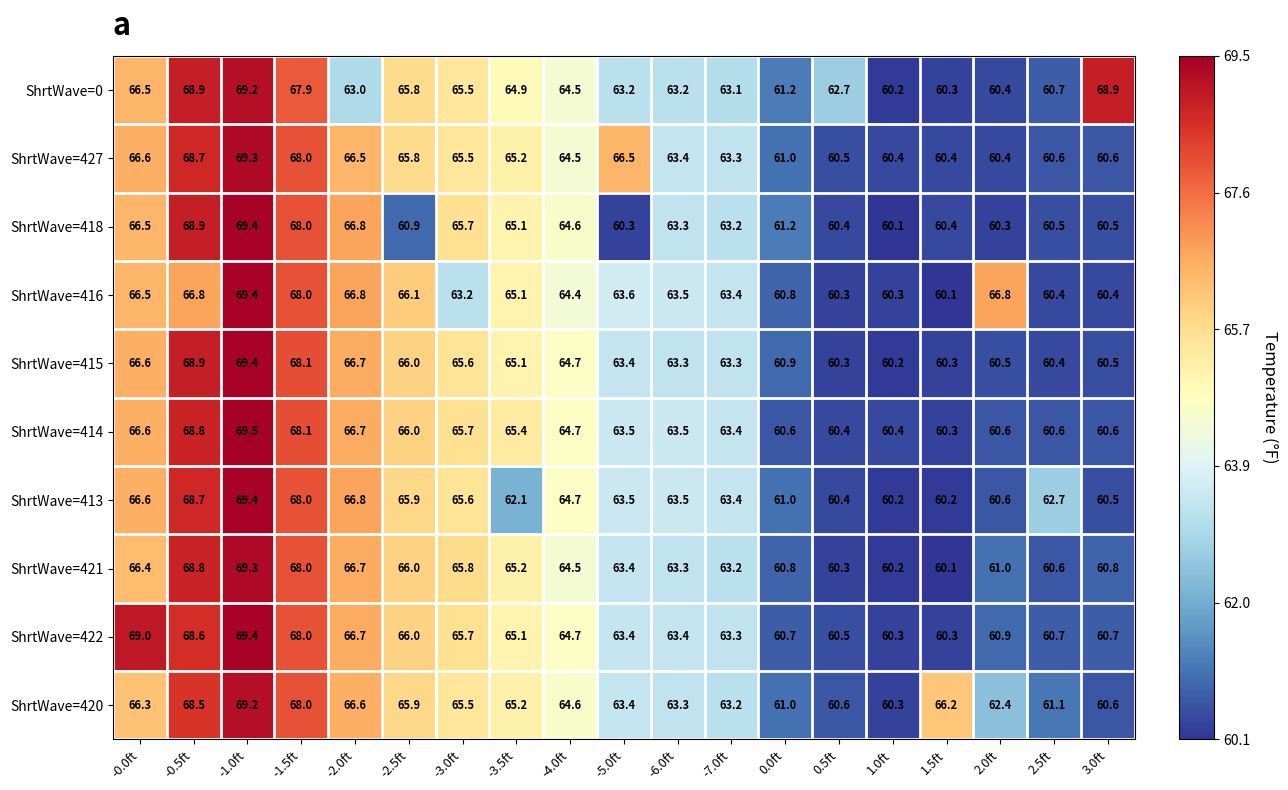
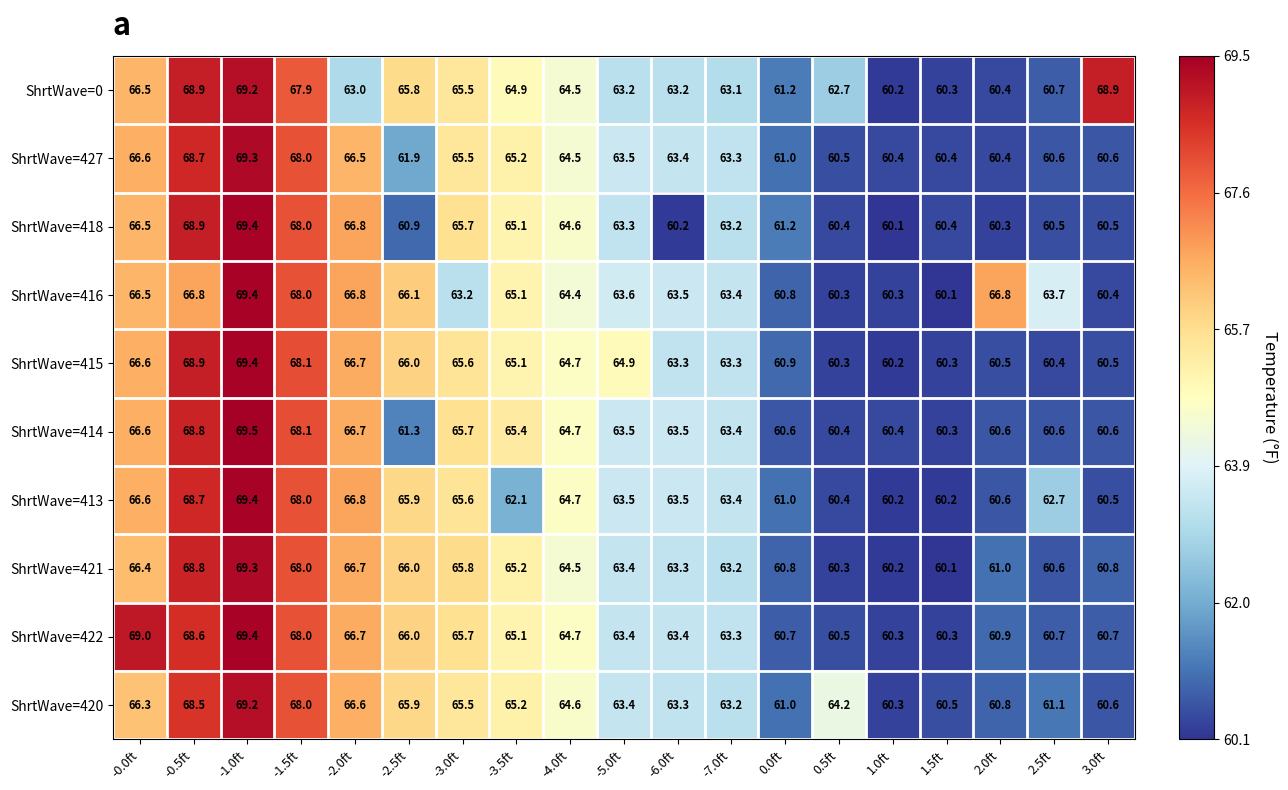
  {
    "ShrtWave=0": {
      "-0.0ft": 66.5,
      "-0.5ft": 68.9,
      "-1.0ft": 69.2,
      "-1.5ft": 67.9,
      "-2.0ft": 63.0,
      "-2.5ft": 65.8,
      "-3.0ft": 65.5,
      "-3.5ft": 64.9,
      "-4.0ft": 64.5,
      "-5.0ft": 63.2,
      "-6.0ft": 63.2,
      "-7.0ft": 63.1,
      "0.0ft": 61.2,
      "0.5ft": 62.7,
      "1.0ft": 60.2,
      "1.5ft": 60.3,
      "2.0ft": 60.4,
      "2.5ft": 60.7,
      "3.0ft": 68.9
    },
    "ShrtWave=427": {
      "-0.0ft": 66.6,
      "-0.5ft": 68.7,
      "-1.0ft": 69.3,
      "-1.5ft": 68.0,
      "-2.0ft": 66.5,
-     "-2.5ft": 65.8,
+     "-2.5ft": 61.9,
      "-3.0ft": 65.5,
      "-3.5ft": 65.2,
      "-4.0ft": 64.5,
-     "-5.0ft": 66.5,
+     "-5.0ft": 63.5,
      "-6.0ft": 63.4,
      "-7.0ft": 63.3,
      "0.0ft": 61.0,
      "0.5ft": 60.5,
      "1.0ft": 60.4,
      "1.5ft": 60.4,
      "2.0ft": 60.4,
      "2.5ft": 60.6,
      "3.0ft": 60.6
    },
    "ShrtWave=418": {
      "-0.0ft": 66.5,
      "-0.5ft": 68.9,
      "-1.0ft": 69.4,
      "-1.5ft": 68.0,
      "-2.0ft": 66.8,
      "-2.5ft": 60.9,
      "-3.0ft": 65.7,
      "-3.5ft": 65.1,
      "-4.0ft": 64.6,
-     "-5.0ft": 60.3,
-     "-6.0ft": 63.3,
+     "-5.0ft": 63.3,
+     "-6.0ft": 60.2,
      "-7.0ft": 63.2,
      "0.0ft": 61.2,
      "0.5ft": 60.4,
      "1.0ft": 60.1,
      "1.5ft": 60.4,
      "2.0ft": 60.3,
      "2.5ft": 60.5,
      "3.0ft": 60.5
    },
    "ShrtWave=416": {
      "-0.0ft": 66.5,
      "-0.5ft": 66.8,
      "-1.0ft": 69.4,
      "-1.5ft": 68.0,
      "-2.0ft": 66.8,
      "-2.5ft": 66.1,
      "-3.0ft": 63.2,
      "-3.5ft": 65.1,
      "-4.0ft": 64.4,
      "-5.0ft": 63.6,
      "-6.0ft": 63.5,
      "-7.0ft": 63.4,
      "0.0ft": 60.8,
      "0.5ft": 60.3,
      "1.0ft": 60.3,
      "1.5ft": 60.1,
      "2.0ft": 66.8,
-     "2.5ft": 60.4,
+     "2.5ft": 63.7,
      "3.0ft": 60.4
    },
    "ShrtWave=415": {
      "-0.0ft": 66.6,
      "-0.5ft": 68.9,
      "-1.0ft": 69.4,
      "-1.5ft": 68.1,
      "-2.0ft": 66.7,
      "-2.5ft": 66.0,
      "-3.0ft": 65.6,
      "-3.5ft": 65.1,
      "-4.0ft": 64.7,
-     "-5.0ft": 63.4,
+     "-5.0ft": 64.9,
      "-6.0ft": 63.3,
      "-7.0ft": 63.3,
      "0.0ft": 60.9,
      "0.5ft": 60.3,
      "1.0ft": 60.2,
      "1.5ft": 60.3,
      "2.0ft": 60.5,
      "2.5ft": 60.4,
      "3.0ft": 60.5
    },
    "ShrtWave=414": {
      "-0.0ft": 66.6,
      "-0.5ft": 68.8,
      "-1.0ft": 69.5,
      "-1.5ft": 68.1,
      "-2.0ft": 66.7,
-     "-2.5ft": 66.0,
+     "-2.5ft": 61.3,
      "-3.0ft": 65.7,
      "-3.5ft": 65.4,
      "-4.0ft": 64.7,
      "-5.0ft": 63.5,
      "-6.0ft": 63.5,
      "-7.0ft": 63.4,
      "0.0ft": 60.6,
      "0.5ft": 60.4,
      "1.0ft": 60.4,
      "1.5ft": 60.3,
      "2.0ft": 60.6,
      "2.5ft": 60.6,
      "3.0ft": 60.6
    },
    "ShrtWave=413": {
      "-0.0ft": 66.6,
      "-0.5ft": 68.7,
      "-1.0ft": 69.4,
      "-1.5ft": 68.0,
      "-2.0ft": 66.8,
      "-2.5ft": 65.9,
      "-3.0ft": 65.6,
      "-3.5ft": 62.1,
      "-4.0ft": 64.7,
      "-5.0ft": 63.5,
      "-6.0ft": 63.5,
      "-7.0ft": 63.4,
      "0.0ft": 61.0,
      "0.5ft": 60.4,
      "1.0ft": 60.2,
      "1.5ft": 60.2,
      "2.0ft": 60.6,
      "2.5ft": 62.7,
      "3.0ft": 60.5
    },
    "ShrtWave=421": {
      "-0.0ft": 66.4,
      "-0.5ft": 68.8,
      "-1.0ft": 69.3,
      "-1.5ft": 68.0,
      "-2.0ft": 66.7,
      "-2.5ft": 66.0,
      "-3.0ft": 65.8,
      "-3.5ft": 65.2,
      "-4.0ft": 64.5,
      "-5.0ft": 63.4,
      "-6.0ft": 63.3,
      "-7.0ft": 63.2,
      "0.0ft": 60.8,
      "0.5ft": 60.3,
      "1.0ft": 60.2,
      "1.5ft": 60.1,
      "2.0ft": 61.0,
      "2.5ft": 60.6,
      "3.0ft": 60.8
    },
    "ShrtWave=422": {
      "-0.0ft": 69.0,
      "-0.5ft": 68.6,
      "-1.0ft": 69.4,
      "-1.5ft": 68.0,
      "-2.0ft": 66.7,
      "-2.5ft": 66.0,
      "-3.0ft": 65.7,
      "-3.5ft": 65.1,
      "-4.0ft": 64.7,
      "-5.0ft": 63.4,
      "-6.0ft": 63.4,
      "-7.0ft": 63.3,
      "0.0ft": 60.7,
      "0.5ft": 60.5,
      "1.0ft": 60.3,
      "1.5ft": 60.3,
      "2.0ft": 60.9,
      "2.5ft": 60.7,
      "3.0ft": 60.7
    },
    "ShrtWave=420": {
      "-0.0ft": 66.3,
      "-0.5ft": 68.5,
      "-1.0ft": 69.2,
      "-1.5ft": 68.0,
      "-2.0ft": 66.6,
      "-2.5ft": 65.9,
      "-3.0ft": 65.5,
      "-3.5ft": 65.2,
      "-4.0ft": 64.6,
      "-5.0ft": 63.4,
      "-6.0ft": 63.3,
      "-7.0ft": 63.2,
      "0.0ft": 61.0,
-     "0.5ft": 60.6,
+     "0.5ft": 64.2,
      "1.0ft": 60.3,
-     "1.5ft": 66.2,
-     "2.0ft": 62.4,
+     "1.5ft": 60.5,
+     "2.0ft": 60.8,
      "2.5ft": 61.1,
      "3.0ft": 60.6
    }
  }
